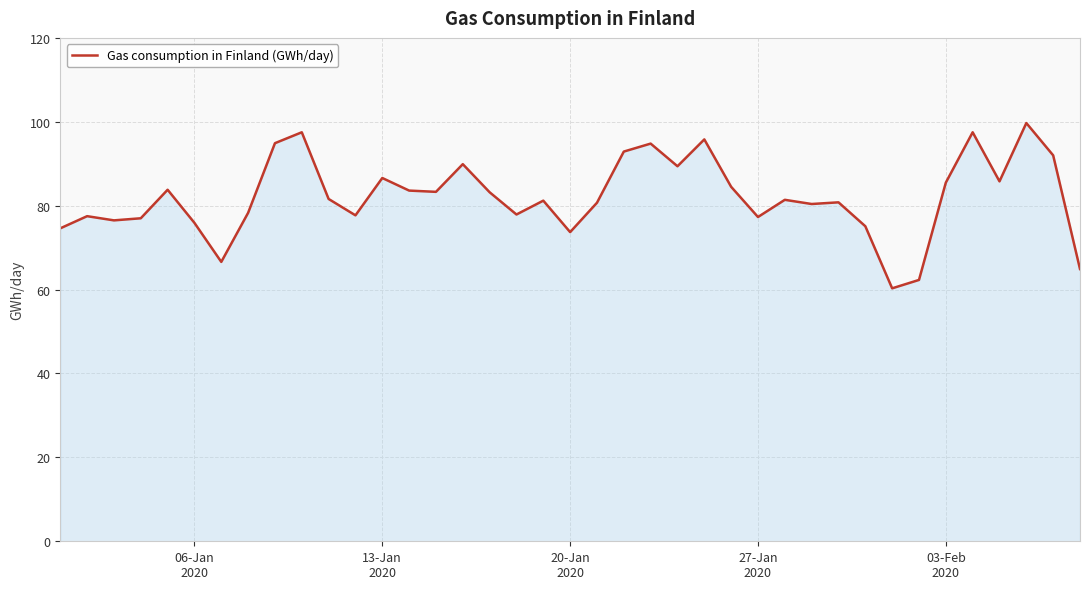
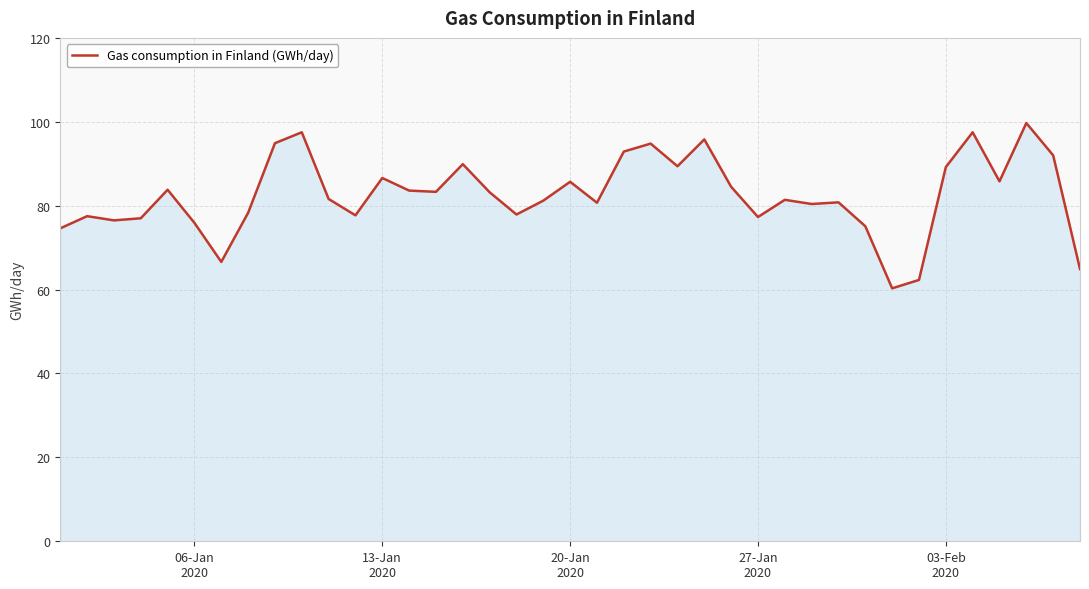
  {
    "06-Jan 2020": 76,
    "13-Jan 2020": 87,
-   "20-Jan 2020": 74,
+   "20-Jan 2020": 86,
    "27-Jan 2020": 77,
-   "03-Feb 2020": 86
+   "03-Feb 2020": 89
  }
